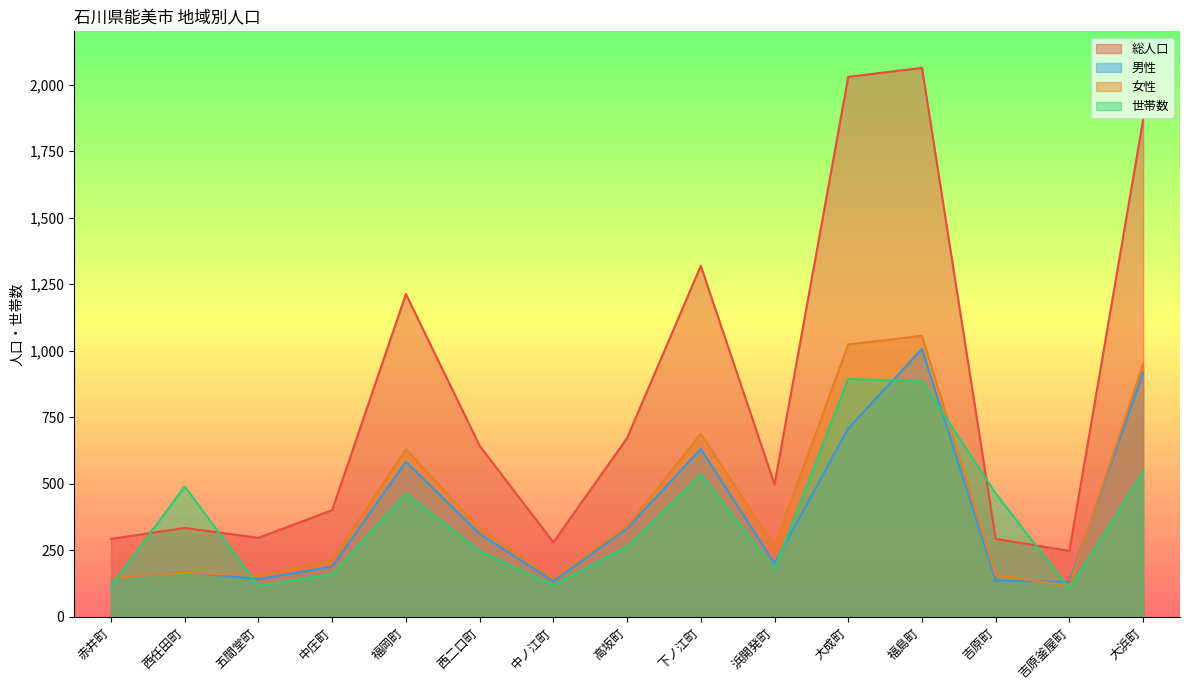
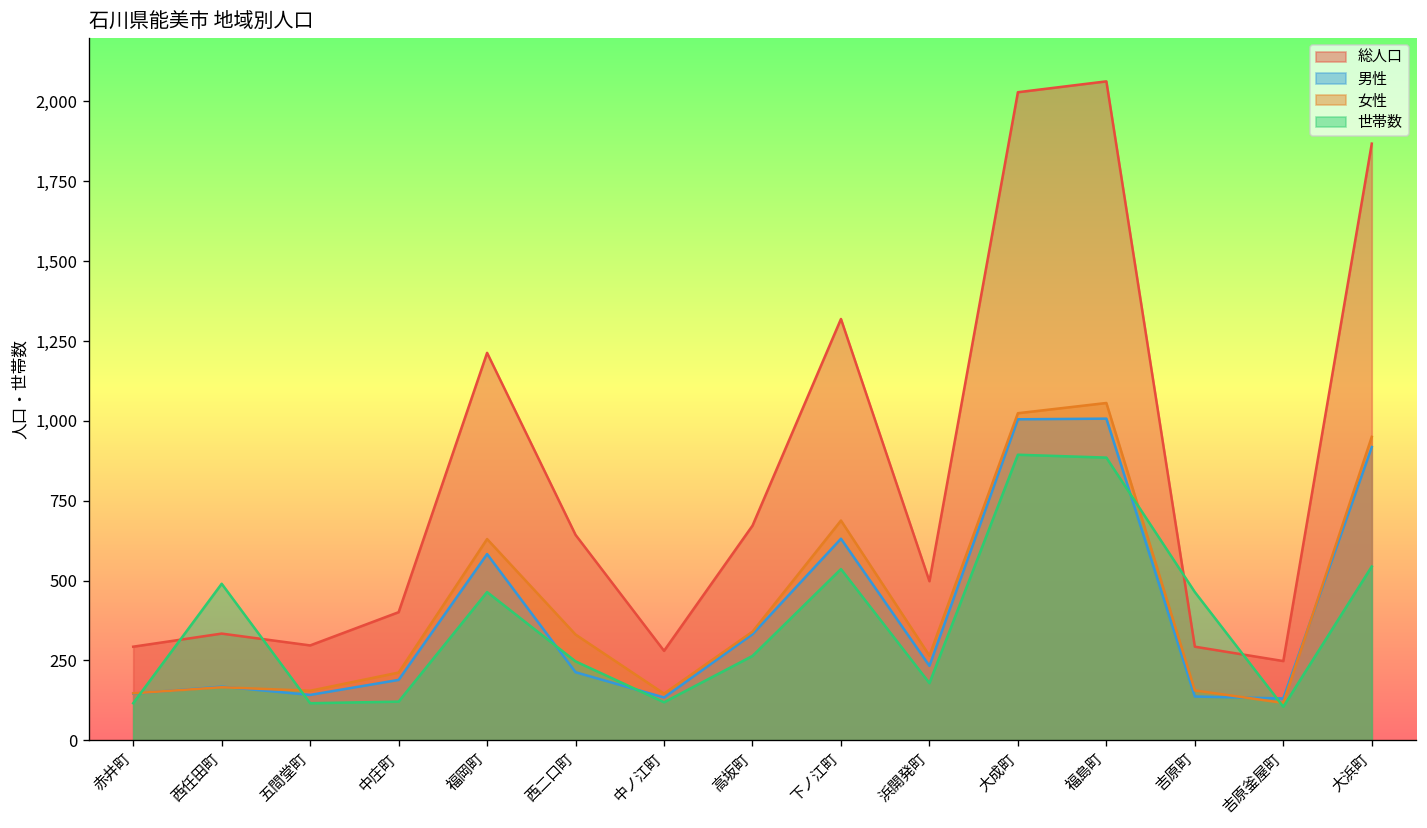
  {
    "男性": {
      "五間堂町": "140",
      "中庄町": "190",
      "福岡町": "580",
-     "西二口町": "310",
+     "西二口町": "210",
      "中ノ江町": "130",
      "下ノ江町": "630",
-     "浜開発町": "200",
-     "大成町": "710",
+     "浜開発町": "230",
+     "大成町": "1,010",
      "福島町": "1,010",
      "吉原町": "140",
      "吉原釜屋町": "130",
      "大浜町": "920"
    },
    "世帯数": {
      "赤井町": "120",
      "西任田町": "490",
      "五間堂町": "120",
-     "中庄町": "160",
+     "中庄町": "120",
      "福岡町": "460",
      "西二口町": "250",
      "中ノ江町": "120",
      "高坂町": "260",
      "下ノ江町": "540",
      "浜開発町": "180",
      "大成町": "890",
      "福島町": "890",
      "吉原町": "460",
      "吉原釜屋町": "110",
      "大浜町": "540"
    }
  }
